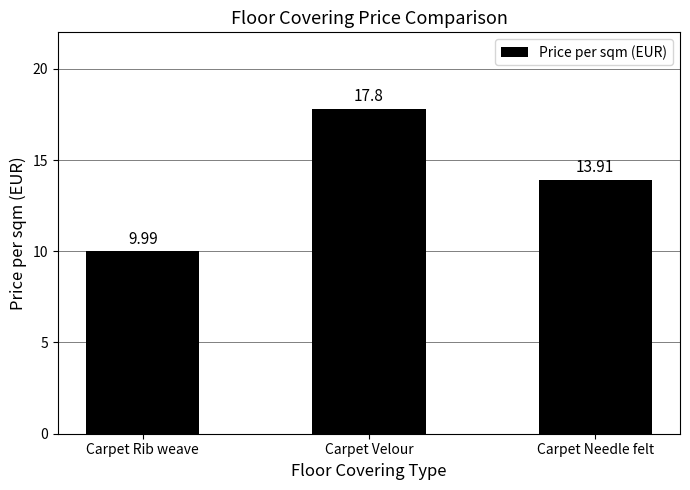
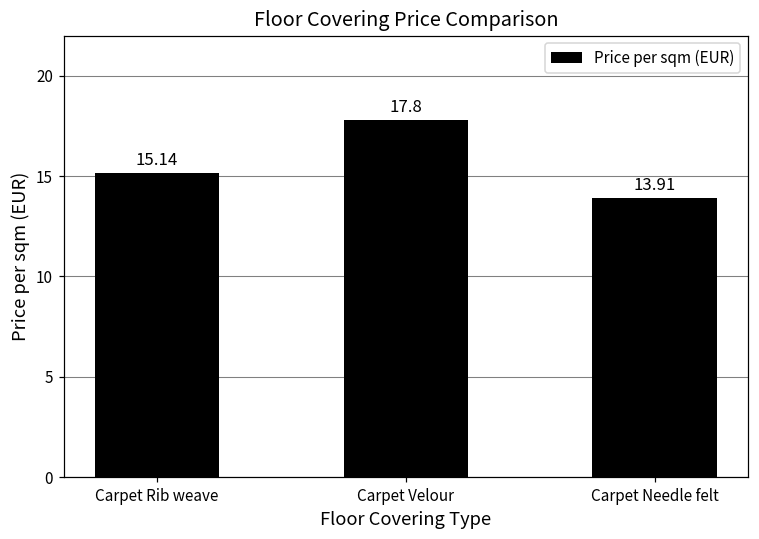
  {
-   "Carpet Rib weave": 9.99,
+   "Carpet Rib weave": 15.14,
    "Carpet Velour": 17.8,
    "Carpet Needle felt": 13.91
  }
